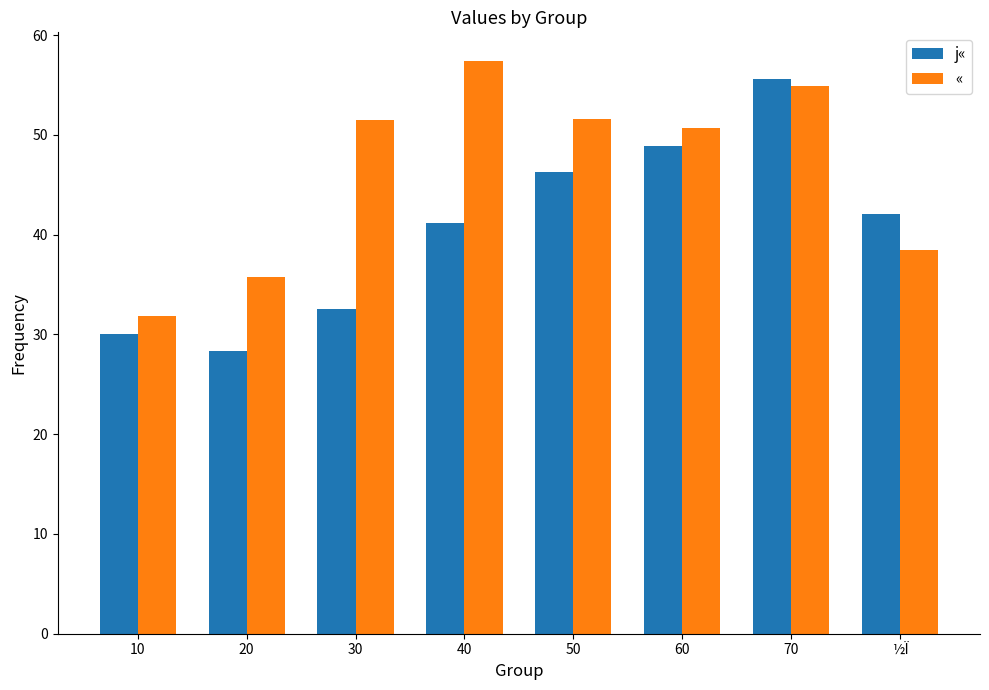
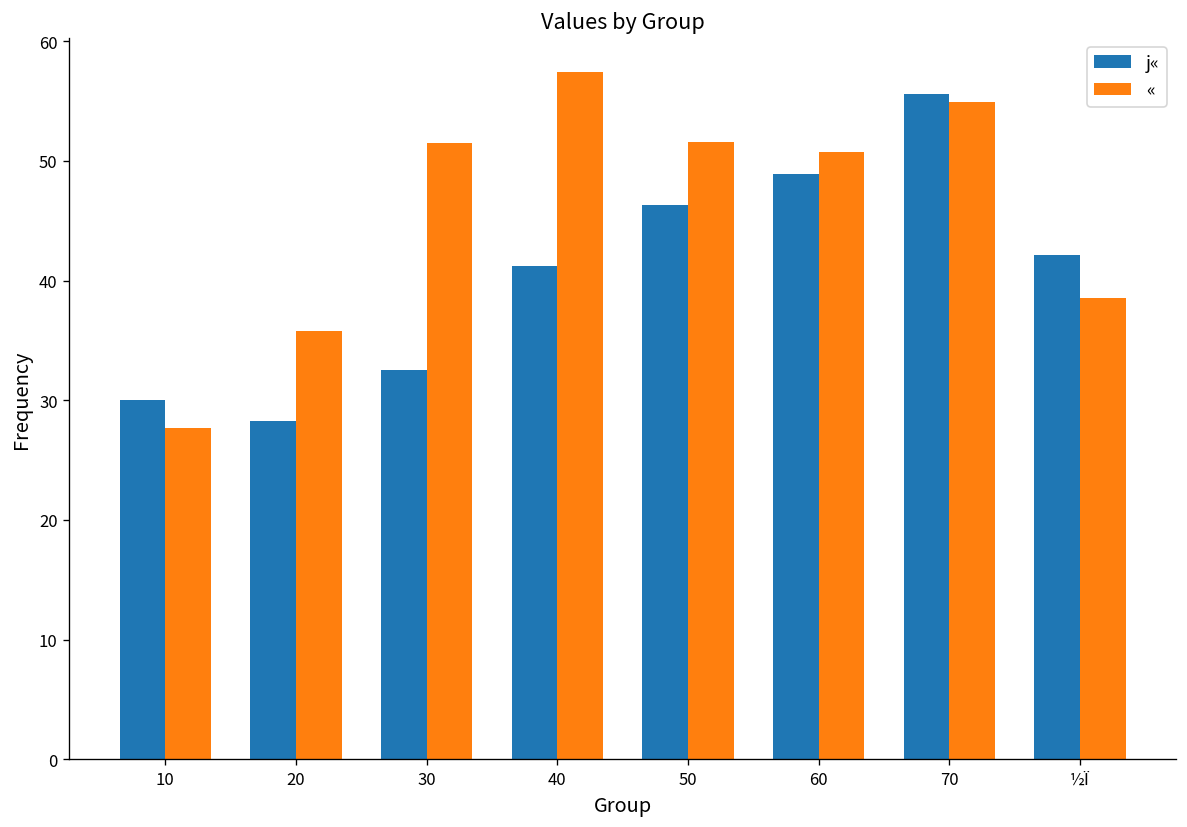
  {
    "j«": {
      "10": 30,
      "20": 28,
      "30": 33,
      "40": 41,
      "50": 46,
      "60": 49,
      "70": 56,
      "½Ï": 42
    },
    "«": {
-     "10": 32,
+     "10": 28,
      "20": 36,
      "30": 52,
      "40": 57,
      "50": 52,
      "60": 51,
      "70": 55,
      "½Ï": 39
    }
  }
